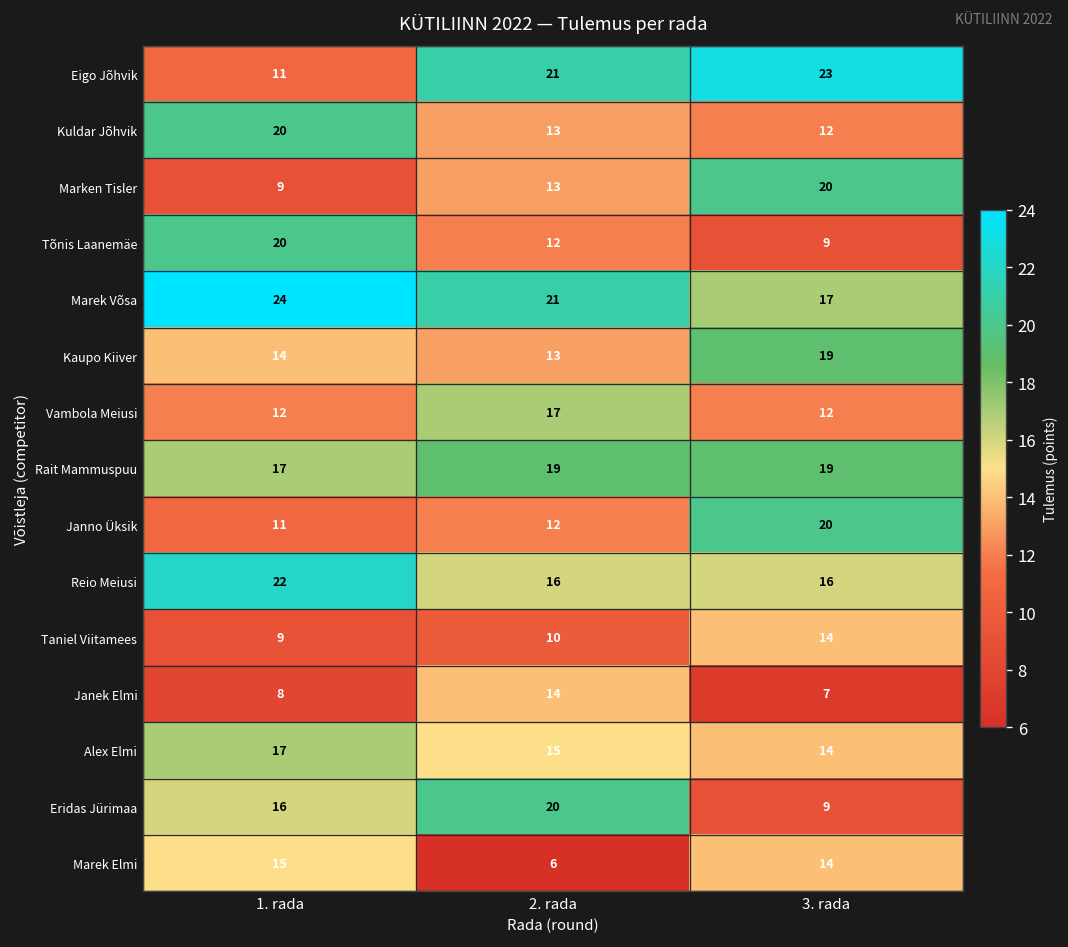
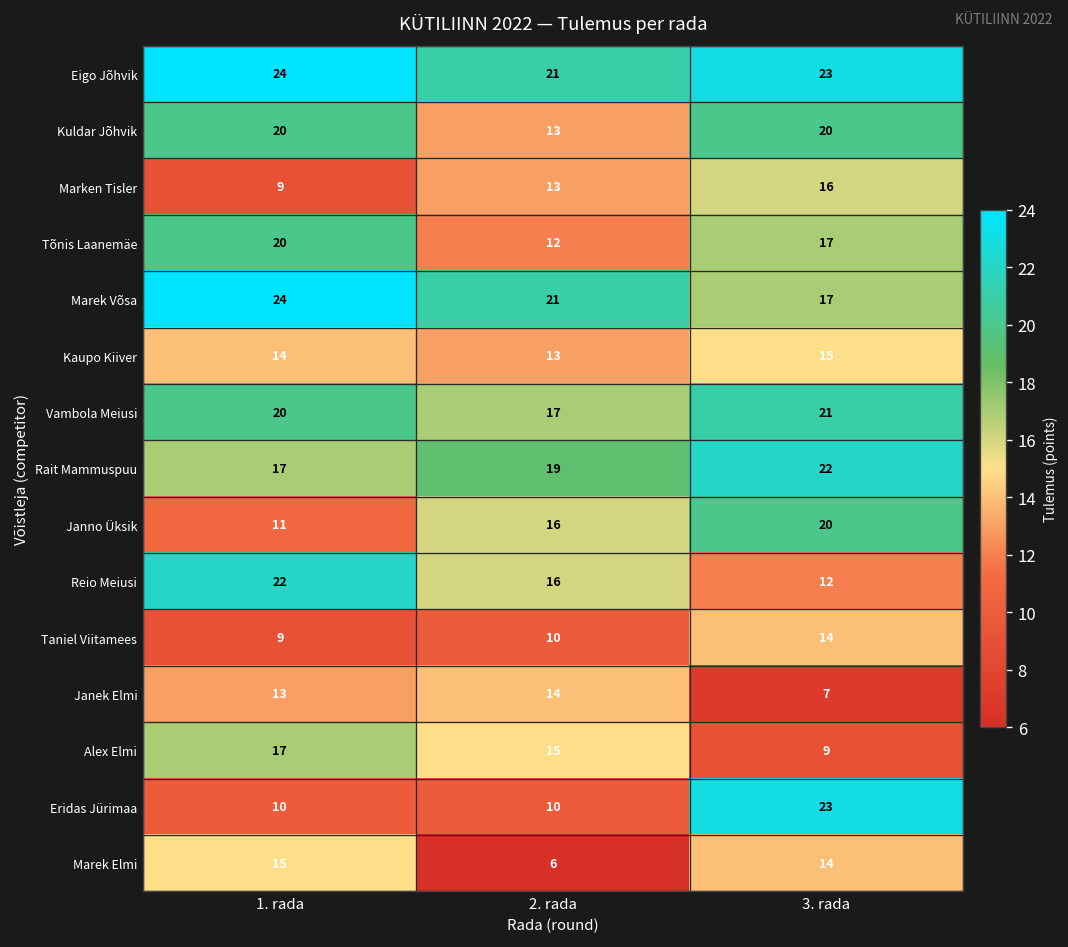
  {
    "Eigo Jõhvik": {
-     "1. rada": 11,
+     "1. rada": 24,
      "2. rada": 21,
      "3. rada": 23
    },
    "Kuldar Jõhvik": {
      "1. rada": 20,
      "2. rada": 13,
-     "3. rada": 12
+     "3. rada": 20
    },
    "Marken Tisler": {
      "1. rada": 9,
      "2. rada": 13,
-     "3. rada": 20
+     "3. rada": 16
    },
    "Tõnis Laanemäe": {
      "1. rada": 20,
      "2. rada": 12,
-     "3. rada": 9
+     "3. rada": 17
    },
    "Marek Võsa": {
      "1. rada": 24,
      "2. rada": 21,
      "3. rada": 17
    },
    "Kaupo Kiiver": {
      "1. rada": 14,
      "2. rada": 13,
-     "3. rada": 19
+     "3. rada": 15
    },
    "Vambola Meiusi": {
-     "1. rada": 12,
+     "1. rada": 20,
      "2. rada": 17,
-     "3. rada": 12
+     "3. rada": 21
    },
    "Rait Mammuspuu": {
      "1. rada": 17,
      "2. rada": 19,
-     "3. rada": 19
+     "3. rada": 22
    },
    "Janno Üksik": {
      "1. rada": 11,
-     "2. rada": 12,
+     "2. rada": 16,
      "3. rada": 20
    },
    "Reio Meiusi": {
      "1. rada": 22,
      "2. rada": 16,
-     "3. rada": 16
+     "3. rada": 12
    },
    "Taniel Viitamees": {
      "1. rada": 9,
      "2. rada": 10,
      "3. rada": 14
    },
    "Janek Elmi": {
-     "1. rada": 8,
+     "1. rada": 13,
      "2. rada": 14,
      "3. rada": 7
    },
    "Alex Elmi": {
      "1. rada": 17,
      "2. rada": 15,
-     "3. rada": 14
+     "3. rada": 9
    },
    "Eridas Jürimaa": {
-     "1. rada": 16,
-     "2. rada": 20,
-     "3. rada": 9
+     "1. rada": 10,
+     "2. rada": 10,
+     "3. rada": 23
    },
    "Marek Elmi": {
      "1. rada": 15,
      "2. rada": 6,
      "3. rada": 14
    }
  }
